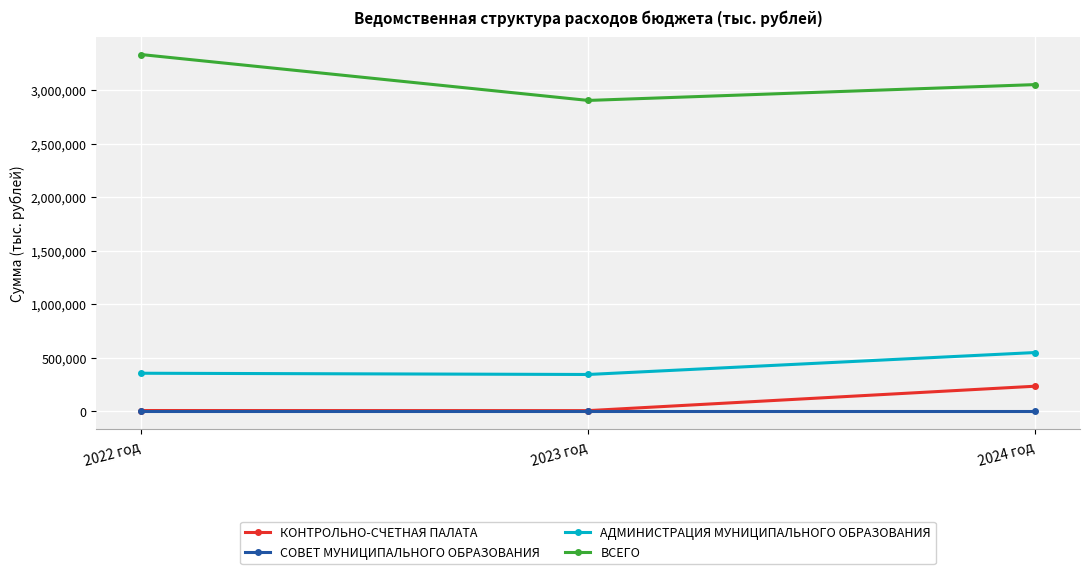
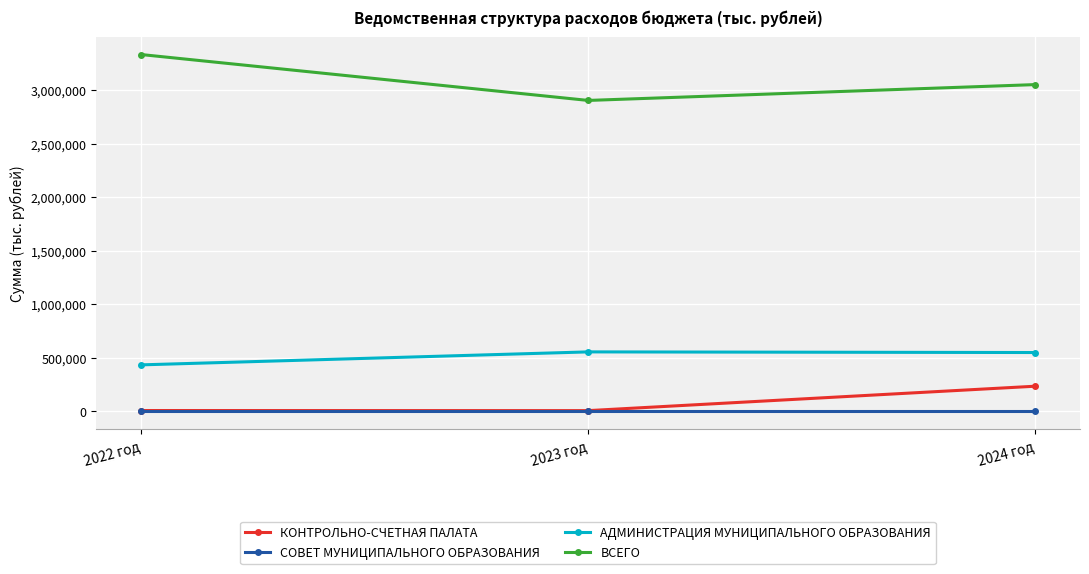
  {
    "КОНТРОЛЬНО-СЧЕТНАЯ ПАЛАТА": {
      "2024 год": "240,000"
    },
    "СОВЕТ МУНИЦИПАЛЬНОГО ОБРАЗОВАНИЯ": {
      "2024 год": "0"
    },
    "АДМИНИСТРАЦИЯ МУНИЦИПАЛЬНОГО ОБРАЗОВАНИЯ": {
-     "2022 год": "360,000",
-     "2023 год": "340,000",
+     "2022 год": "430,000",
+     "2023 год": "560,000",
      "2024 год": "550,000"
    },
    "ВСЕГО": {
      "2022 год": "3,330,000",
      "2023 год": "2,900,000",
      "2024 год": "3,050,000"
    }
  }
